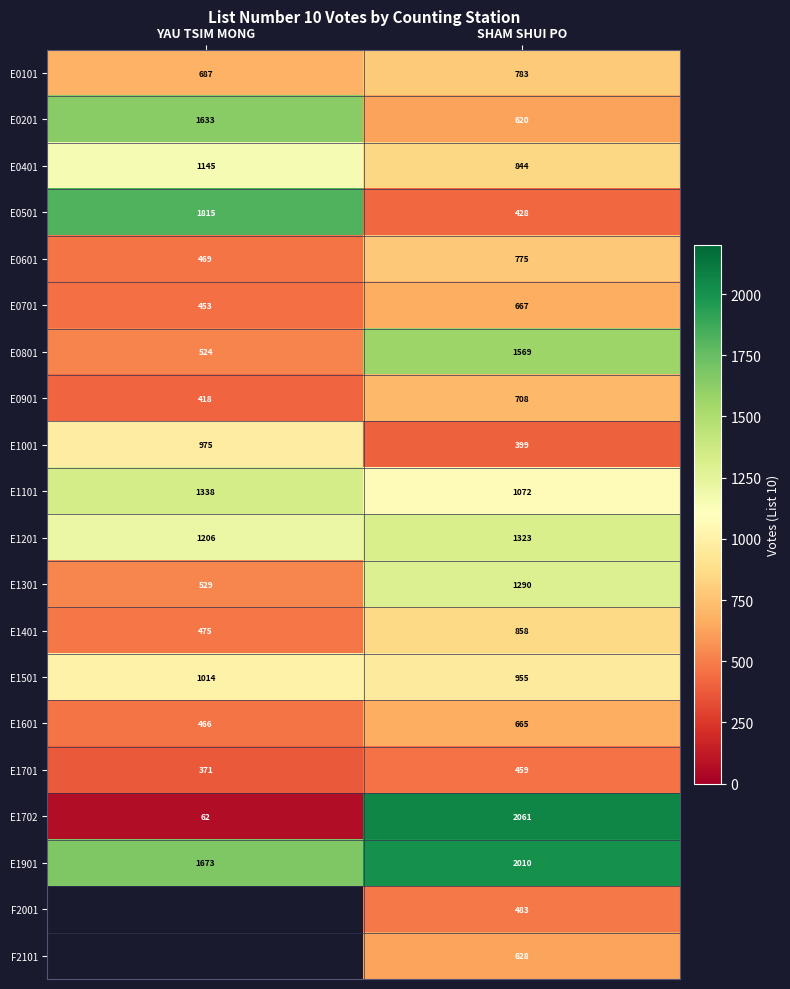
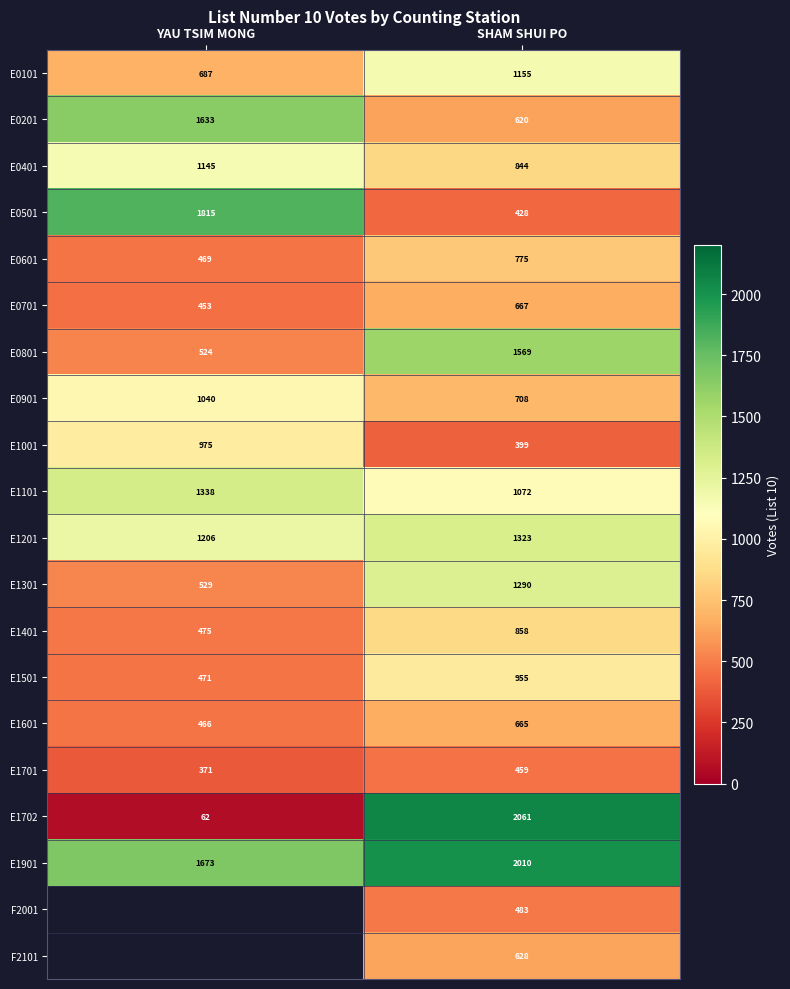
  {
    "E0101": {
      "YAU TSIM MONG": 687,
-     "SHAM SHUI PO": 783
+     "SHAM SHUI PO": 1155
    },
    "E0201": {
      "YAU TSIM MONG": 1633,
      "SHAM SHUI PO": 620
    },
    "E0401": {
      "YAU TSIM MONG": 1145,
      "SHAM SHUI PO": 844
    },
    "E0501": {
      "YAU TSIM MONG": 1815,
      "SHAM SHUI PO": 428
    },
    "E0601": {
      "YAU TSIM MONG": 469,
      "SHAM SHUI PO": 775
    },
    "E0701": {
      "YAU TSIM MONG": 453,
      "SHAM SHUI PO": 667
    },
    "E0801": {
      "YAU TSIM MONG": 524,
      "SHAM SHUI PO": 1569
    },
    "E0901": {
-     "YAU TSIM MONG": 418,
+     "YAU TSIM MONG": 1040,
      "SHAM SHUI PO": 708
    },
    "E1001": {
      "YAU TSIM MONG": 975,
      "SHAM SHUI PO": 399
    },
    "E1101": {
      "YAU TSIM MONG": 1338,
      "SHAM SHUI PO": 1072
    },
    "E1201": {
      "YAU TSIM MONG": 1206,
      "SHAM SHUI PO": 1323
    },
    "E1301": {
      "YAU TSIM MONG": 529,
      "SHAM SHUI PO": 1290
    },
    "E1401": {
      "YAU TSIM MONG": 475,
      "SHAM SHUI PO": 858
    },
    "E1501": {
-     "YAU TSIM MONG": 1014,
+     "YAU TSIM MONG": 471,
      "SHAM SHUI PO": 955
    },
    "E1601": {
      "YAU TSIM MONG": 466,
      "SHAM SHUI PO": 665
    },
    "E1701": {
      "YAU TSIM MONG": 371,
      "SHAM SHUI PO": 459
    },
    "E1702": {
      "YAU TSIM MONG": 62,
      "SHAM SHUI PO": 2061
    },
    "E1901": {
      "YAU TSIM MONG": 1673,
      "SHAM SHUI PO": 2010
    },
    "F2001": {
      "SHAM SHUI PO": 483
    },
    "F2101": {
      "SHAM SHUI PO": 628
    }
  }
